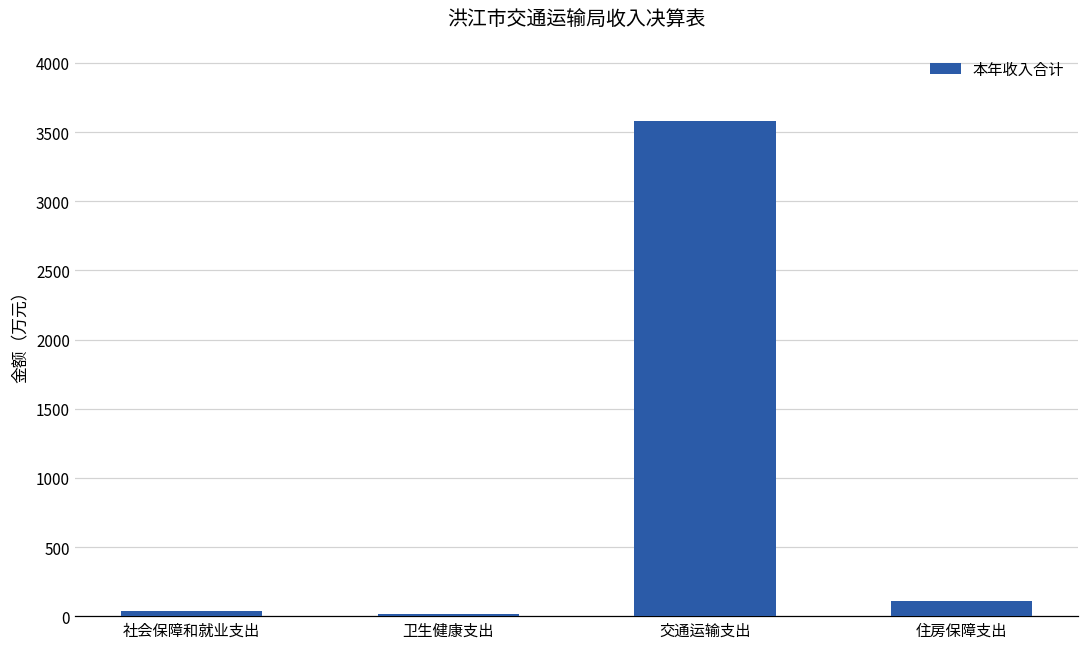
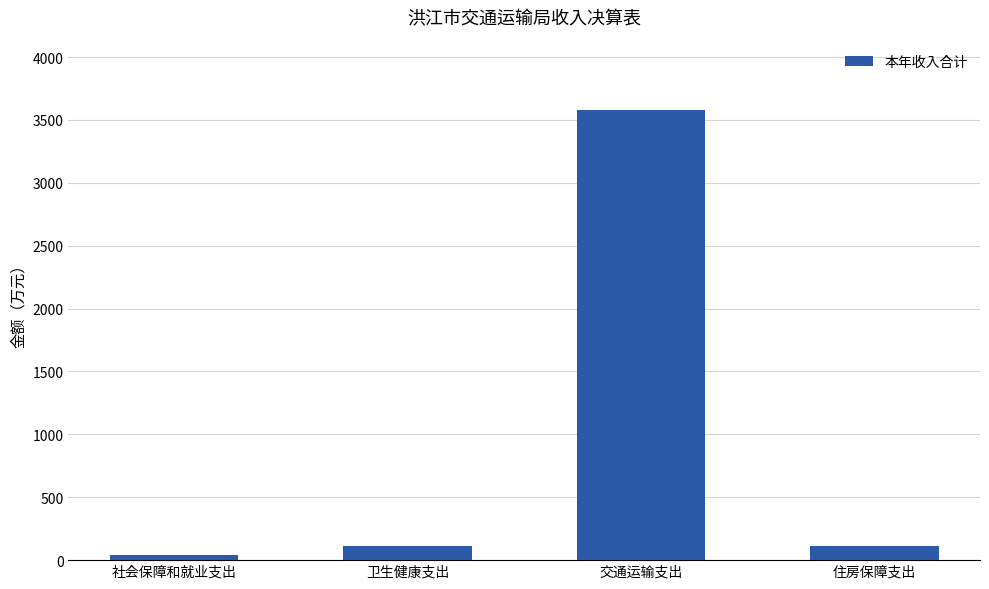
  {
    "社会保障和就业支出": 40,
-   "卫生健康支出": 10,
+   "卫生健康支出": 110,
    "交通运输支出": 3580,
    "住房保障支出": 110
  }
